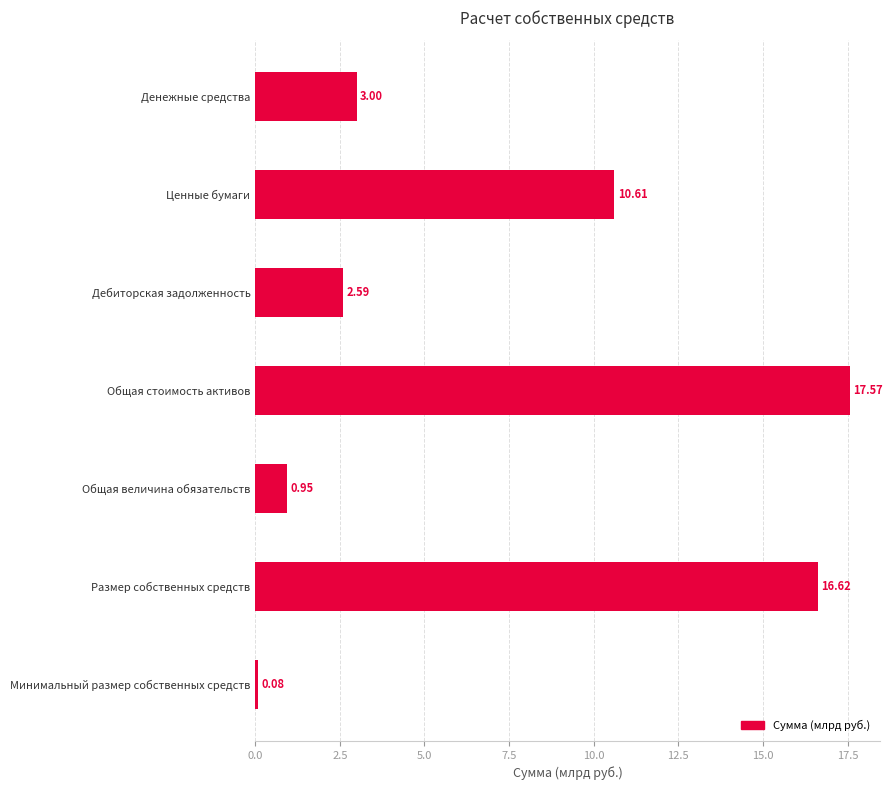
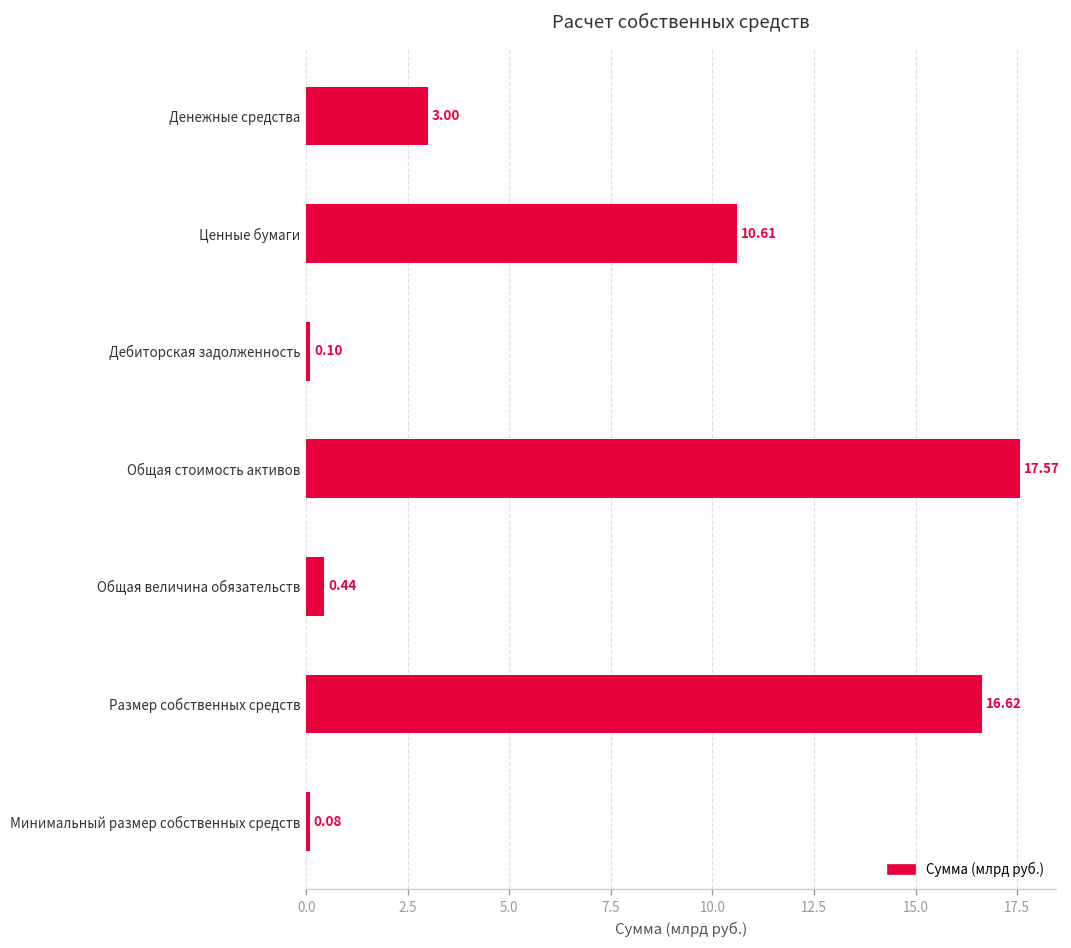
  {
    "Денежные средства": 3.00,
    "Ценные бумаги": 10.61,
-   "Дебиторская задолженность": 2.59,
+   "Дебиторская задолженность": 0.10,
    "Общая стоимость активов": 17.57,
-   "Общая величина обязательств": 0.95,
+   "Общая величина обязательств": 0.44,
    "Размер собственных средств": 16.62,
    "Минимальный размер собственных средств": 0.08
  }
